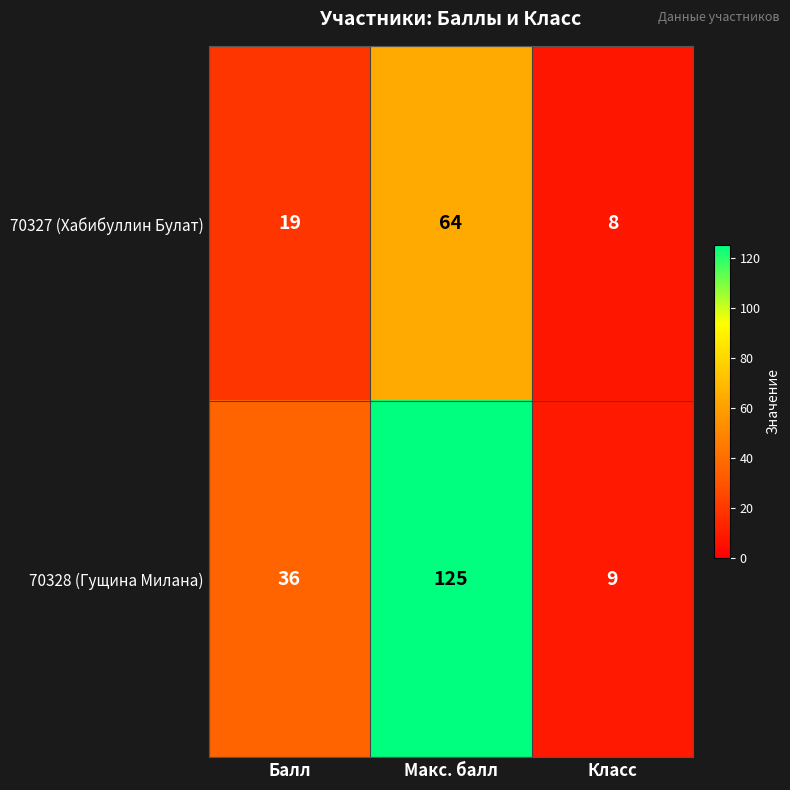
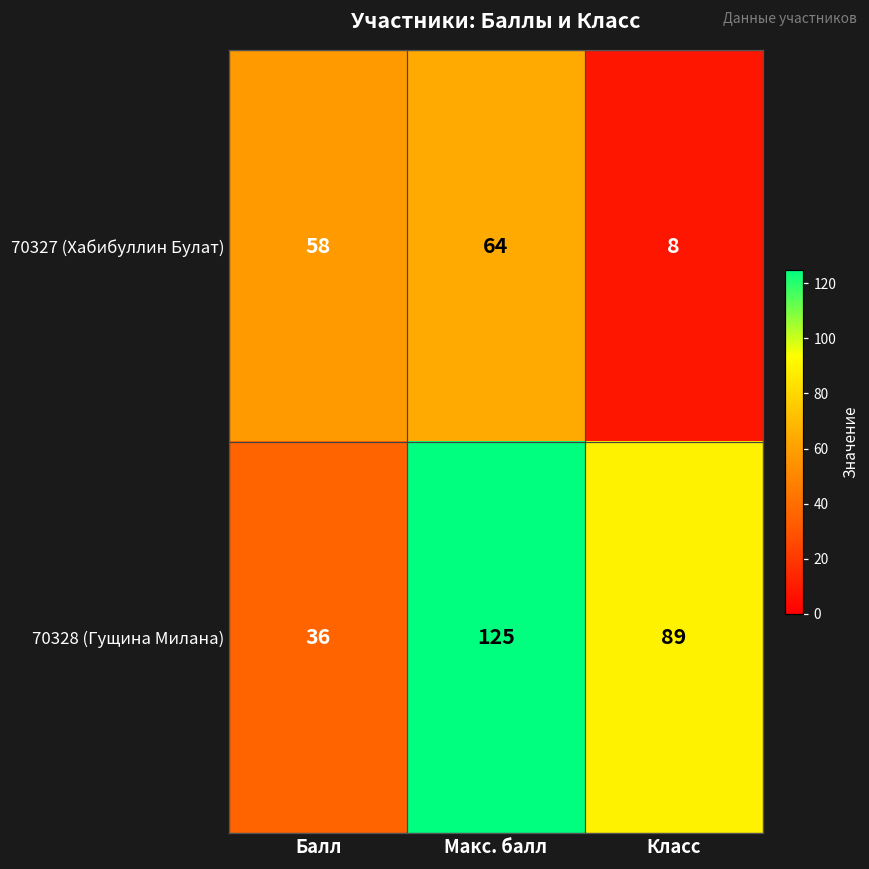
  {
    "70327 (Хабибуллин Булат)": {
-     "Балл": 19,
+     "Балл": 58,
      "Макс. балл": 64,
      "Класс": 8
    },
    "70328 (Гущина Милана)": {
      "Балл": 36,
      "Макс. балл": 125,
-     "Класс": 9
+     "Класс": 89
    }
  }
